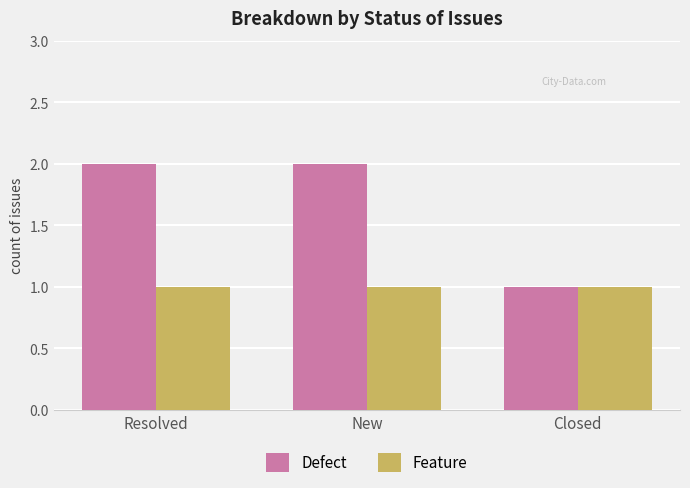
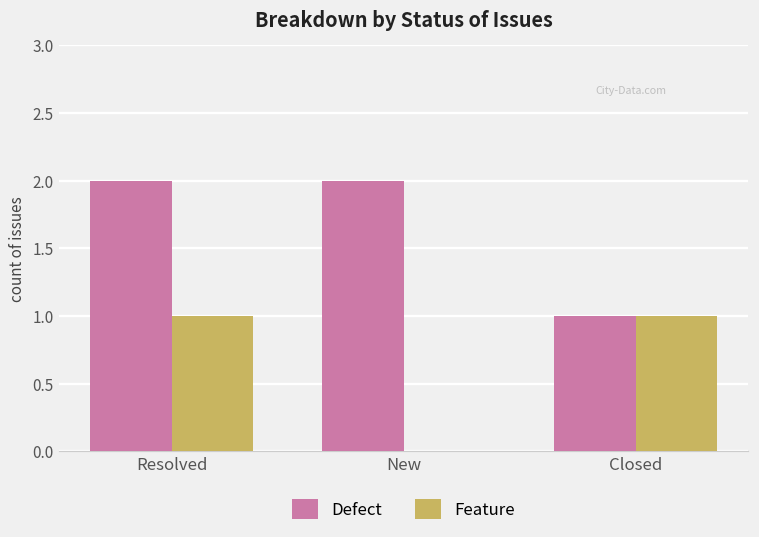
  {
    "Defect": {
      "Resolved": 2,
      "New": 2,
      "Closed": 1
    },
    "Feature": {
      "Resolved": 1,
-     "New": 1,
+     "New": 0,
      "Closed": 1
    }
  }
